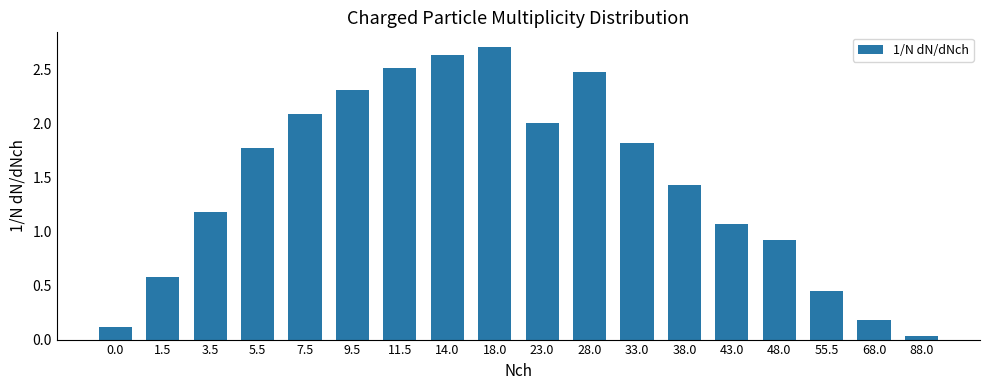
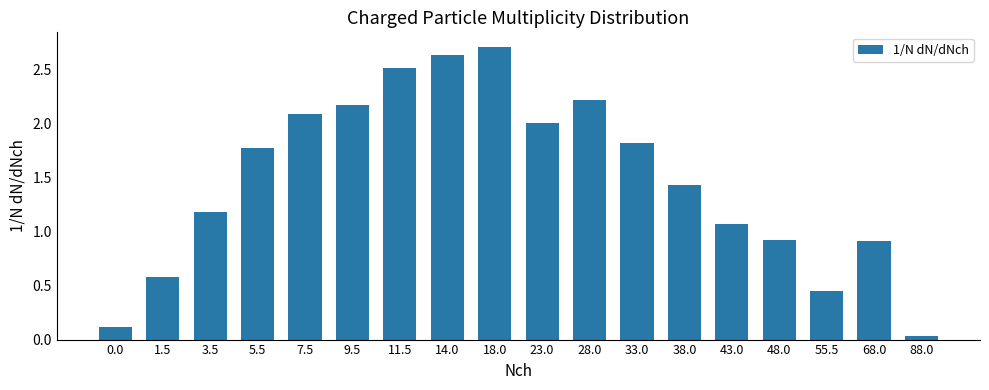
  {
    "0.0": 0.11,
    "1.5": 0.58,
    "3.5": 1.18,
    "5.5": 1.78,
    "7.5": 2.09,
-   "9.5": 2.32,
+   "9.5": 2.17,
    "11.5": 2.51,
    "14.0": 2.63,
    "18.0": 2.71,
    "23.0": 2.01,
-   "28.0": 2.48,
+   "28.0": 2.22,
    "33.0": 1.83,
    "38.0": 1.43,
    "43.0": 1.08,
    "48.0": 0.92,
    "55.5": 0.45,
-   "68.0": 0.18,
+   "68.0": 0.91,
    "88.0": 0.04
  }
